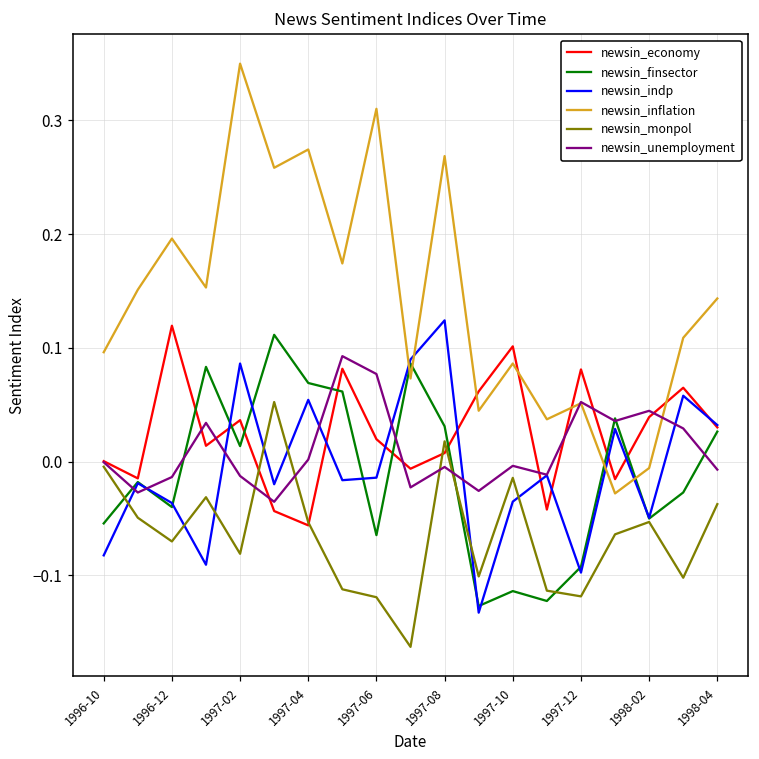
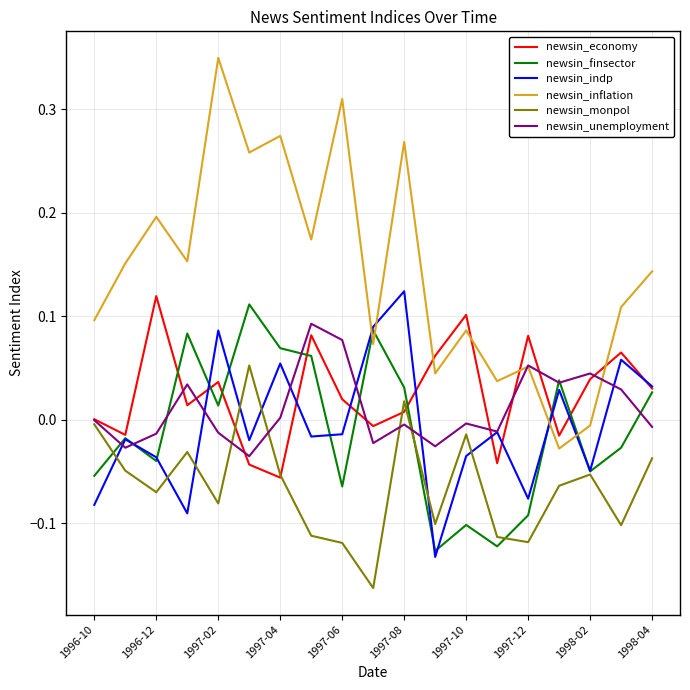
  {
    "newsin_economy": {
      "1996-12": 0.119,
      "1997-02": 0.036,
      "1997-04": -0.056,
      "1997-06": 0.020,
      "1997-08": 0.008,
      "1997-10": 0.101,
      "1997-12": 0.081,
      "1998-02": 0.039
    },
    "newsin_finsector": {
      "1996-10": -0.054,
      "1996-12": -0.040,
      "1997-02": 0.014,
      "1997-04": 0.069,
      "1997-06": -0.065,
      "1997-08": 0.031,
-     "1997-10": -0.114,
+     "1997-10": -0.102,
      "1997-12": -0.092,
      "1998-04": 0.026
    },
    "newsin_indp": {
      "1996-10": -0.082,
      "1996-12": -0.036,
      "1997-02": 0.086,
      "1997-04": 0.054,
      "1997-06": -0.014,
      "1997-08": 0.124,
      "1997-10": -0.035,
-     "1997-12": -0.098
+     "1997-12": -0.076
    },
    "newsin_inflation": {
      "1996-10": 0.096,
      "1996-12": 0.196,
      "1997-02": 0.350,
      "1997-04": 0.274,
      "1997-06": 0.310,
      "1997-08": 0.269,
      "1997-10": 0.086,
      "1998-02": -0.006,
      "1998-04": 0.143
    },
    "newsin_monpol": {
      "1996-10": -0.004,
      "1996-12": -0.070,
      "1997-02": -0.081,
      "1997-04": -0.053,
      "1997-06": -0.119,
      "1997-08": 0.018,
      "1997-10": -0.014,
      "1997-12": -0.118,
      "1998-02": -0.053,
      "1998-04": -0.037
    },
    "newsin_unemployment": {
      "1996-12": -0.014,
      "1997-02": -0.013,
      "1997-04": 0.002,
      "1997-06": 0.077,
      "1997-08": -0.005,
      "1997-10": -0.004,
      "1998-02": 0.045,
      "1998-04": -0.007
    }
  }
